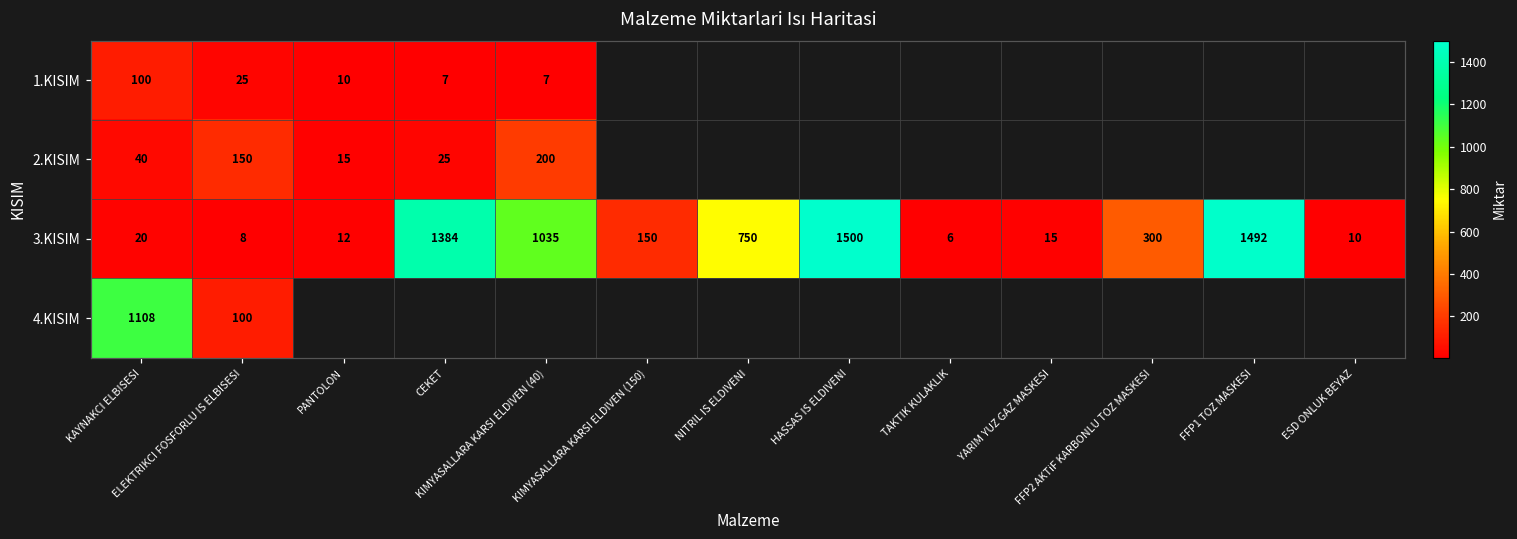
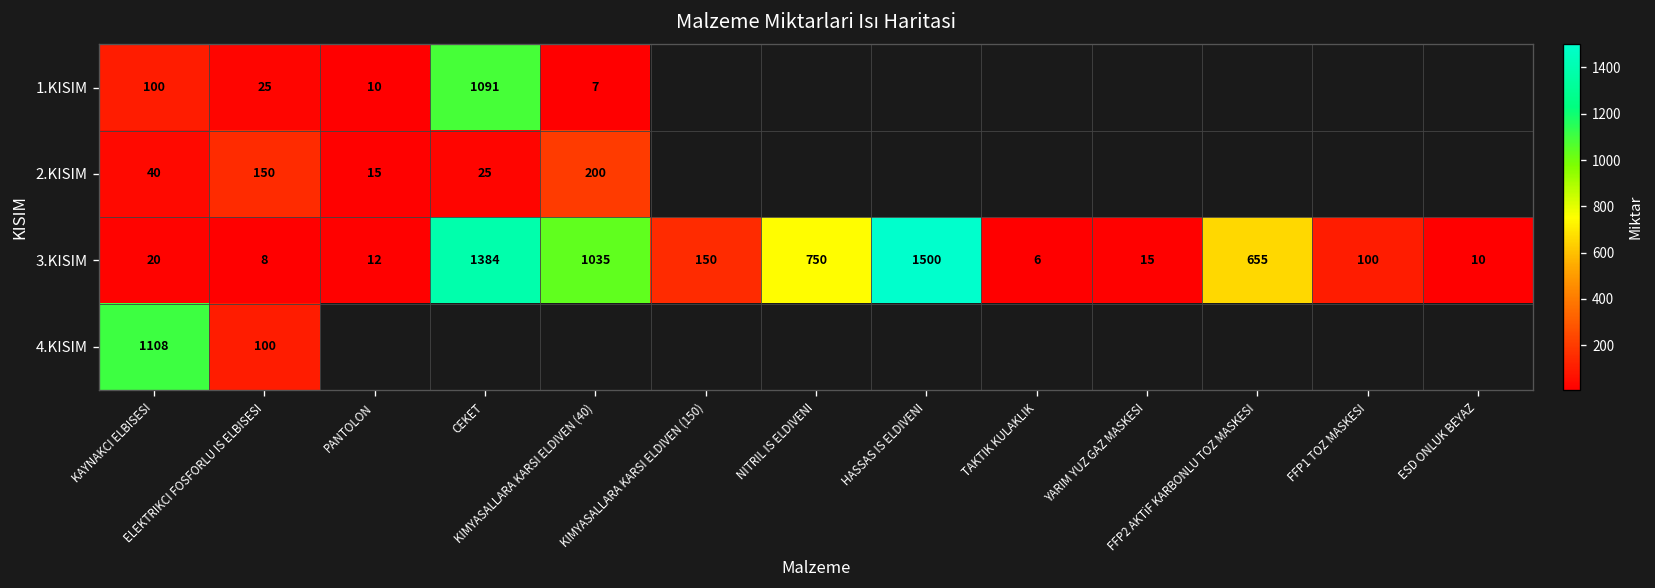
  {
    "1.KISIM": {
      "KAYNAKCI ELBISESI": 100,
      "ELEKTRIKCI FOSFORLU IS ELBISESI": 25,
      "PANTOLON": 10,
-     "CEKET": 7,
+     "CEKET": 1091,
      "KIMYASALLARA KARSI ELDIVEN (40)": 7
    },
    "2.KISIM": {
      "KAYNAKCI ELBISESI": 40,
      "ELEKTRIKCI FOSFORLU IS ELBISESI": 150,
      "PANTOLON": 15,
      "CEKET": 25,
      "KIMYASALLARA KARSI ELDIVEN (40)": 200
    },
    "3.KISIM": {
      "KAYNAKCI ELBISESI": 20,
      "ELEKTRIKCI FOSFORLU IS ELBISESI": 8,
      "PANTOLON": 12,
      "CEKET": 1384,
      "KIMYASALLARA KARSI ELDIVEN (40)": 1035,
      "KIMYASALLARA KARSI ELDIVEN (150)": 150,
      "NITRIL IS ELDIVENI": 750,
      "HASSAS IS ELDIVENI": 1500,
      "TAKTIK KULAKLIK": 6,
      "YARIM YUZ GAZ MASKESI": 15,
-     "FFP2 AKTiF KARBONLU TOZ MASKESI": 300,
-     "FFP1 TOZ MASKESI": 1492,
+     "FFP2 AKTiF KARBONLU TOZ MASKESI": 655,
+     "FFP1 TOZ MASKESI": 100,
      "ESD ONLUK BEYAZ": 10
    },
    "4.KISIM": {
      "KAYNAKCI ELBISESI": 1108,
      "ELEKTRIKCI FOSFORLU IS ELBISESI": 100
    }
  }
